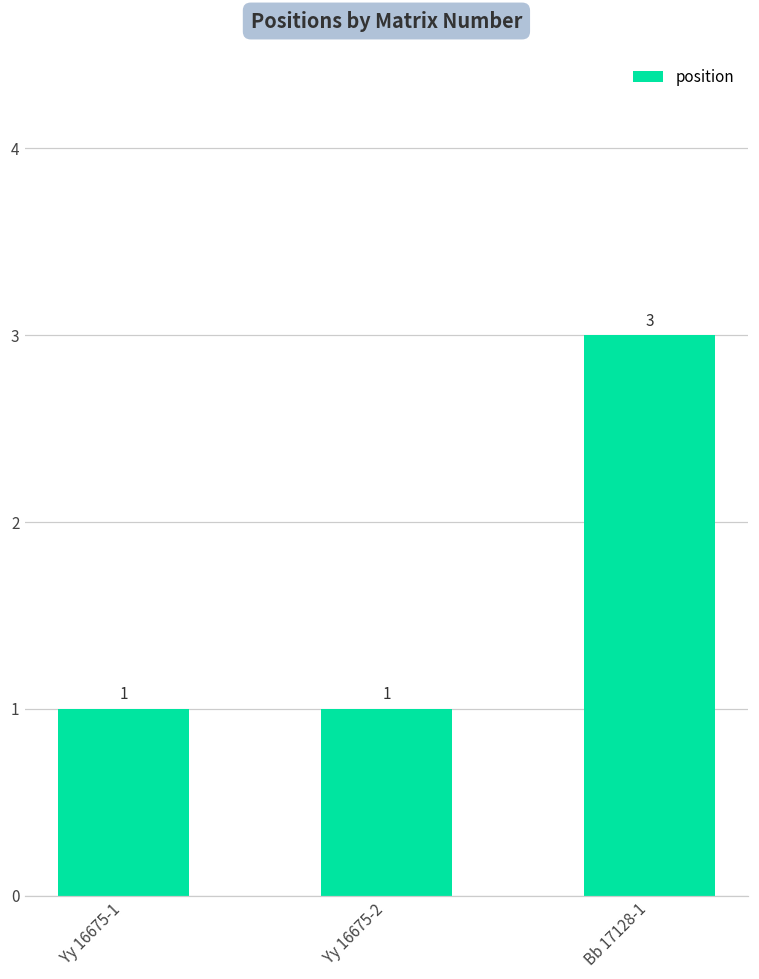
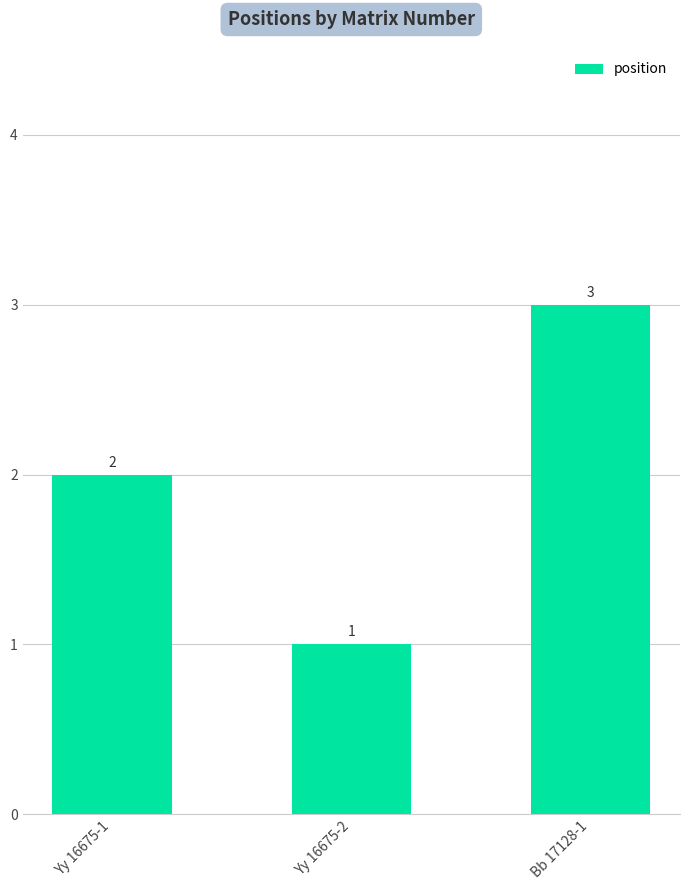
  {
-   "Yy 16675-1": 1,
+   "Yy 16675-1": 2,
    "Yy 16675-2": 1,
    "Bb 17128-1": 3
  }
